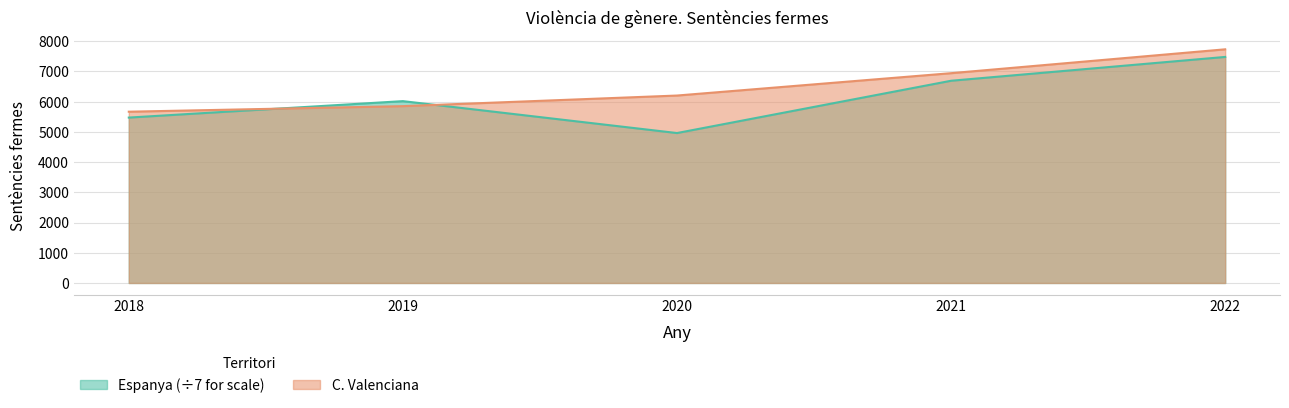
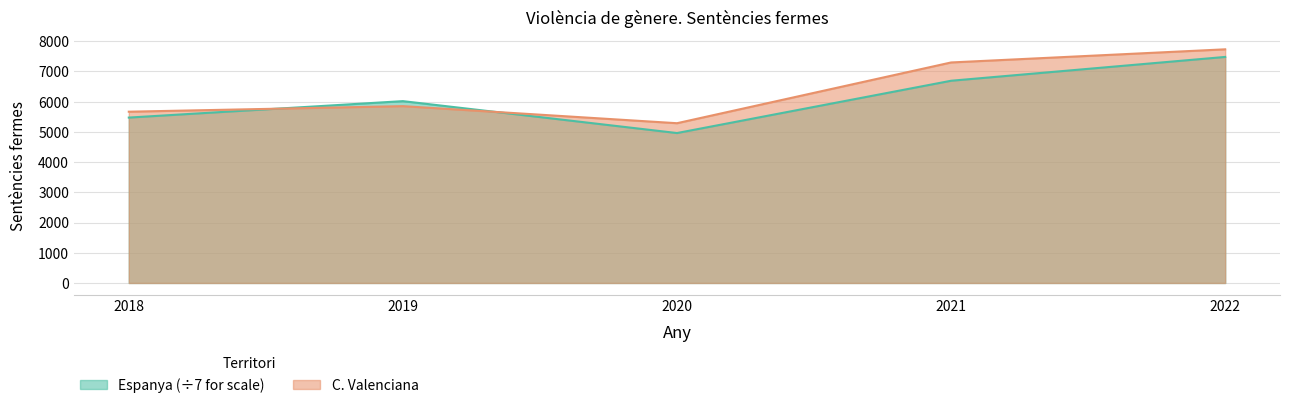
  {
    "C. Valenciana": {
      "2018": 5700,
      "2019": 5900,
-     "2020": 6200,
-     "2021": 6900,
+     "2020": 5300,
+     "2021": 7300,
      "2022": 7700
    }
  }
